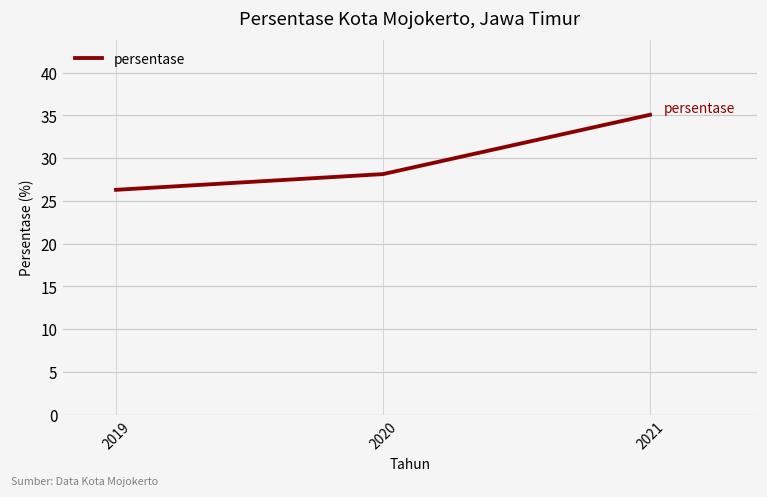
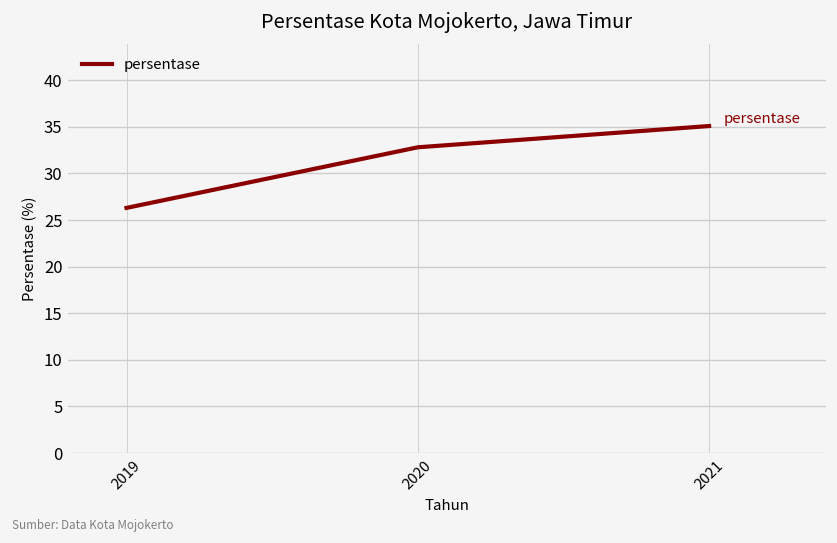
  {
    "2019": 26,
-   "2020": 28,
+   "2020": 33,
    "2021": 35
  }
